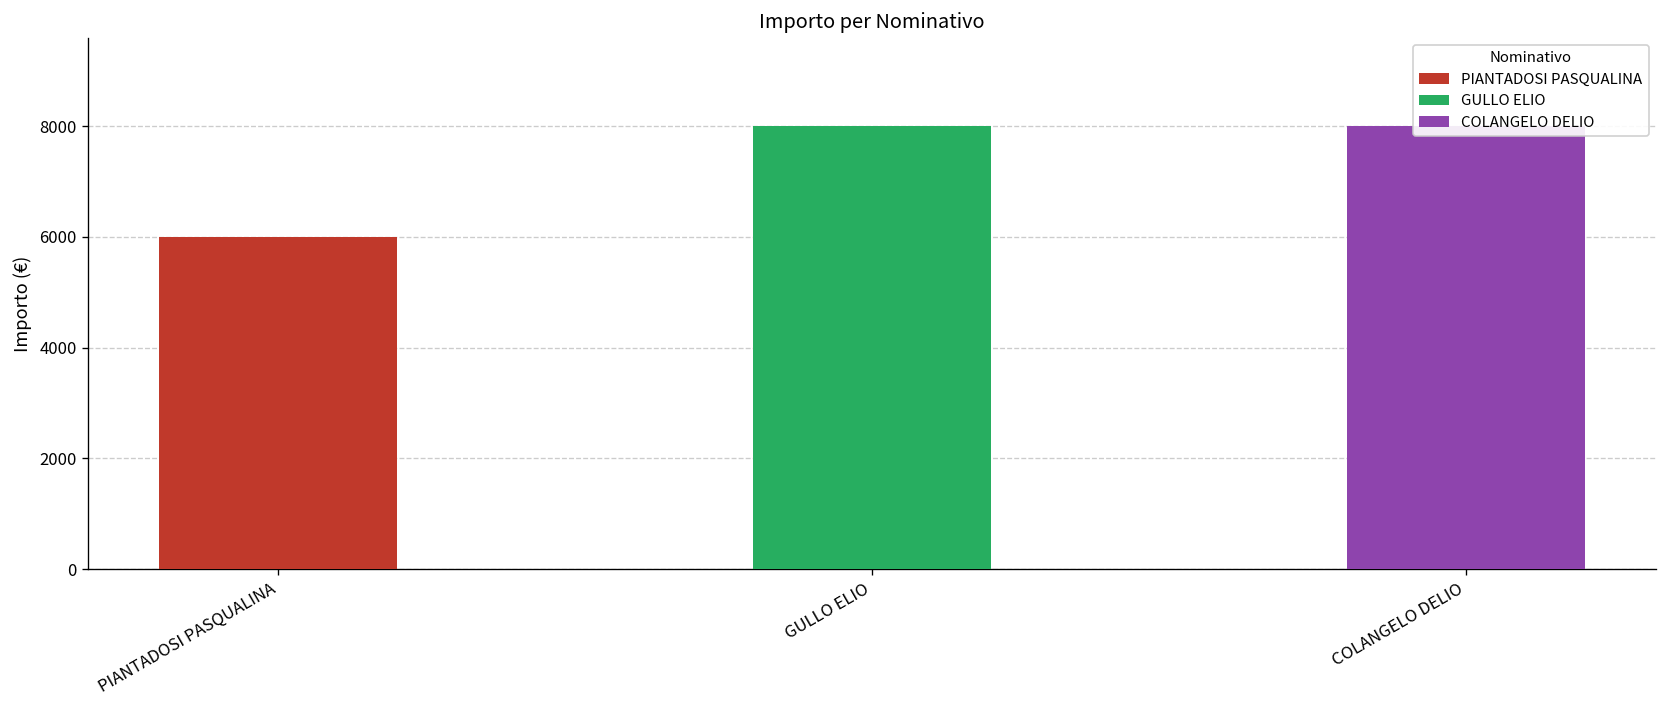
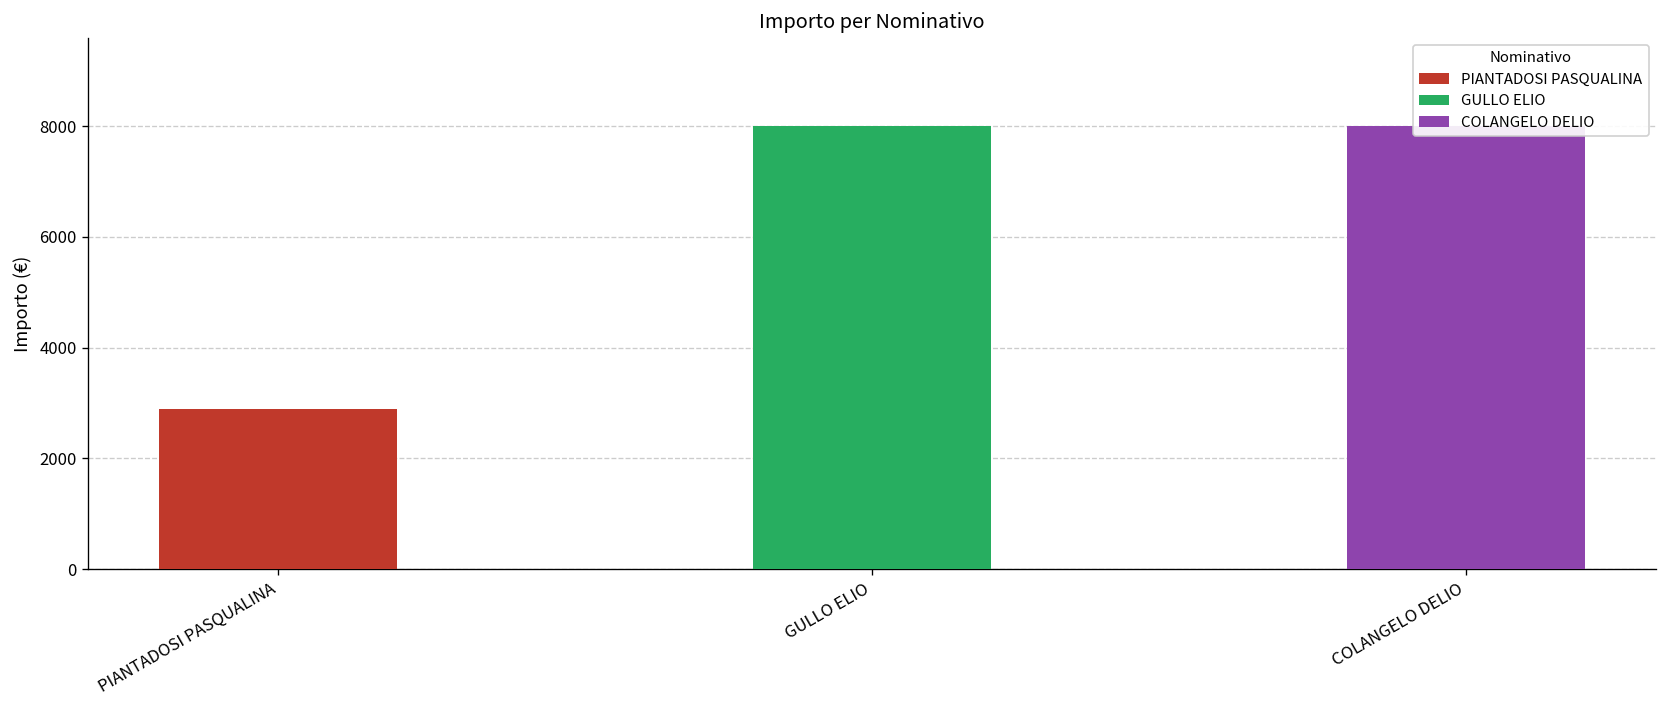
  {
-   "PIANTADOSI PASQUALINA": 6000,
+   "PIANTADOSI PASQUALINA": 2900,
    "GULLO ELIO": 8000
  }
